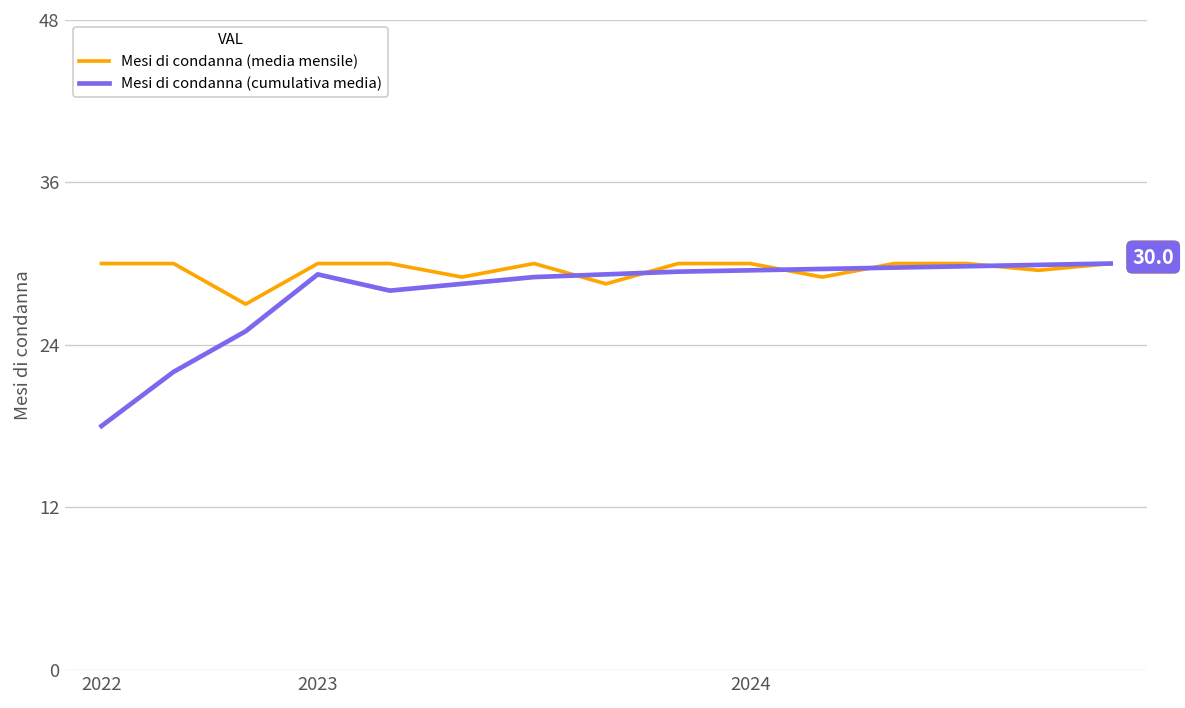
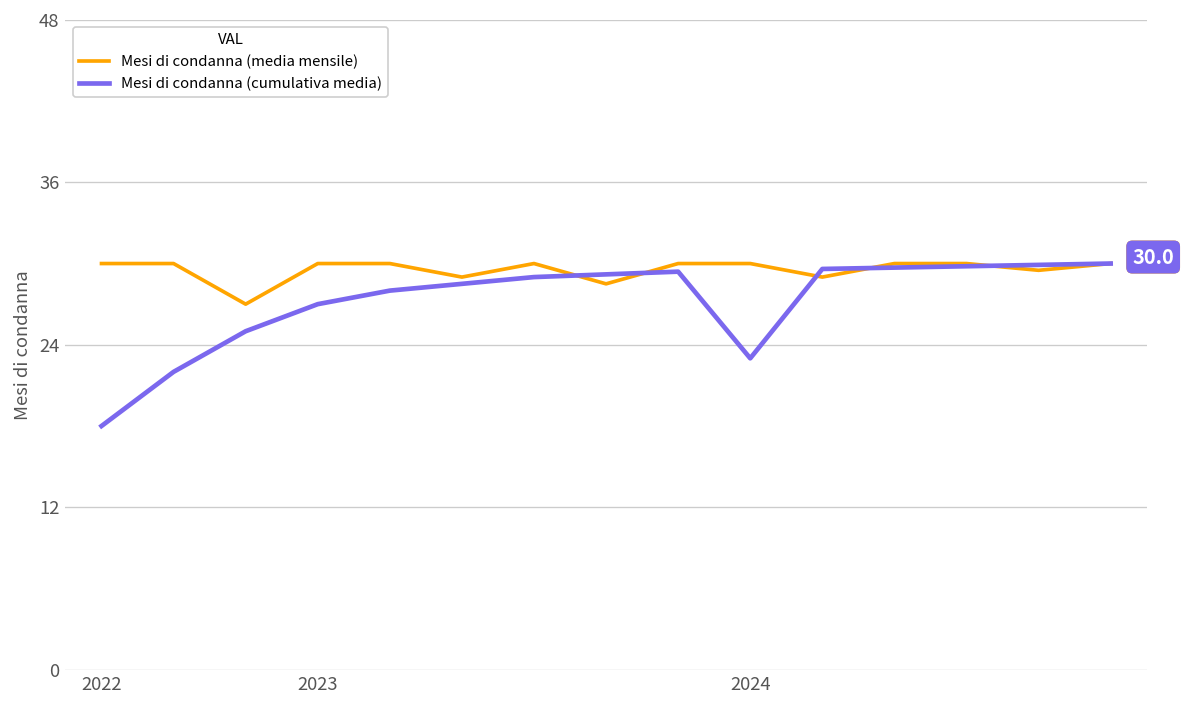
  {
    "Mesi di condanna (media mensile)": {
      "2022": 30.0,
      "2023": 30.0,
      "2024": 30.0
    },
    "Mesi di condanna (cumulativa media)": {
      "2022": 18.0,
-     "2023": 29.2,
-     "2024": 29.5
+     "2023": 27.0,
+     "2024": 23.0
    }
  }
